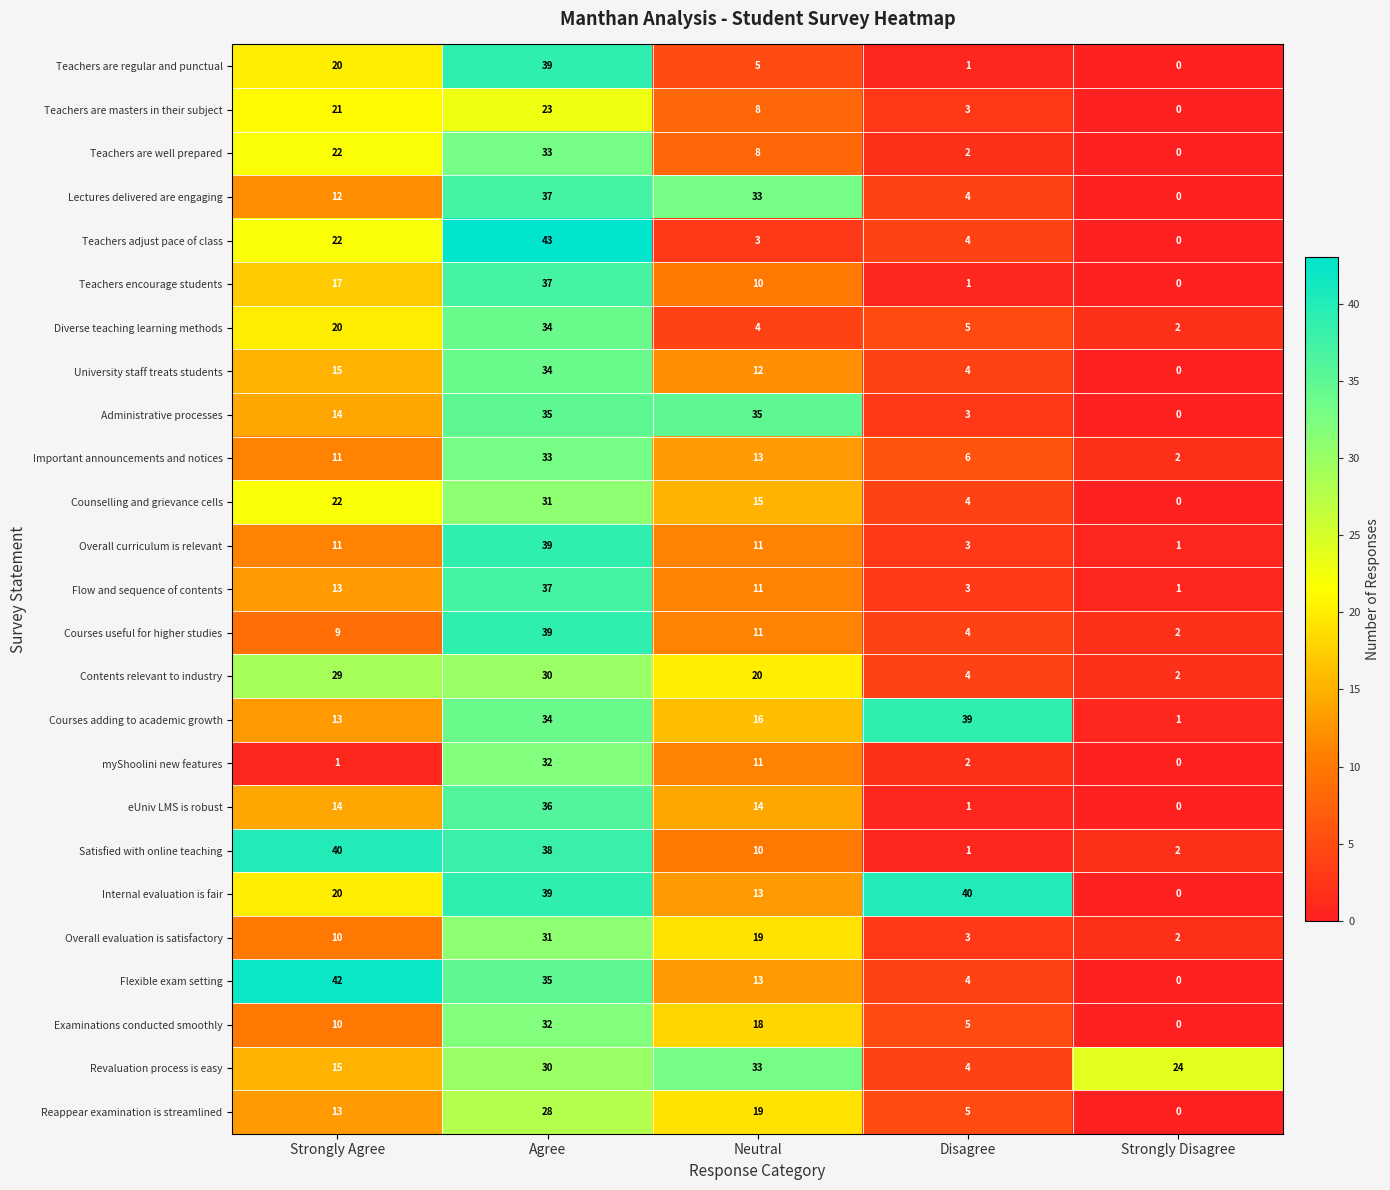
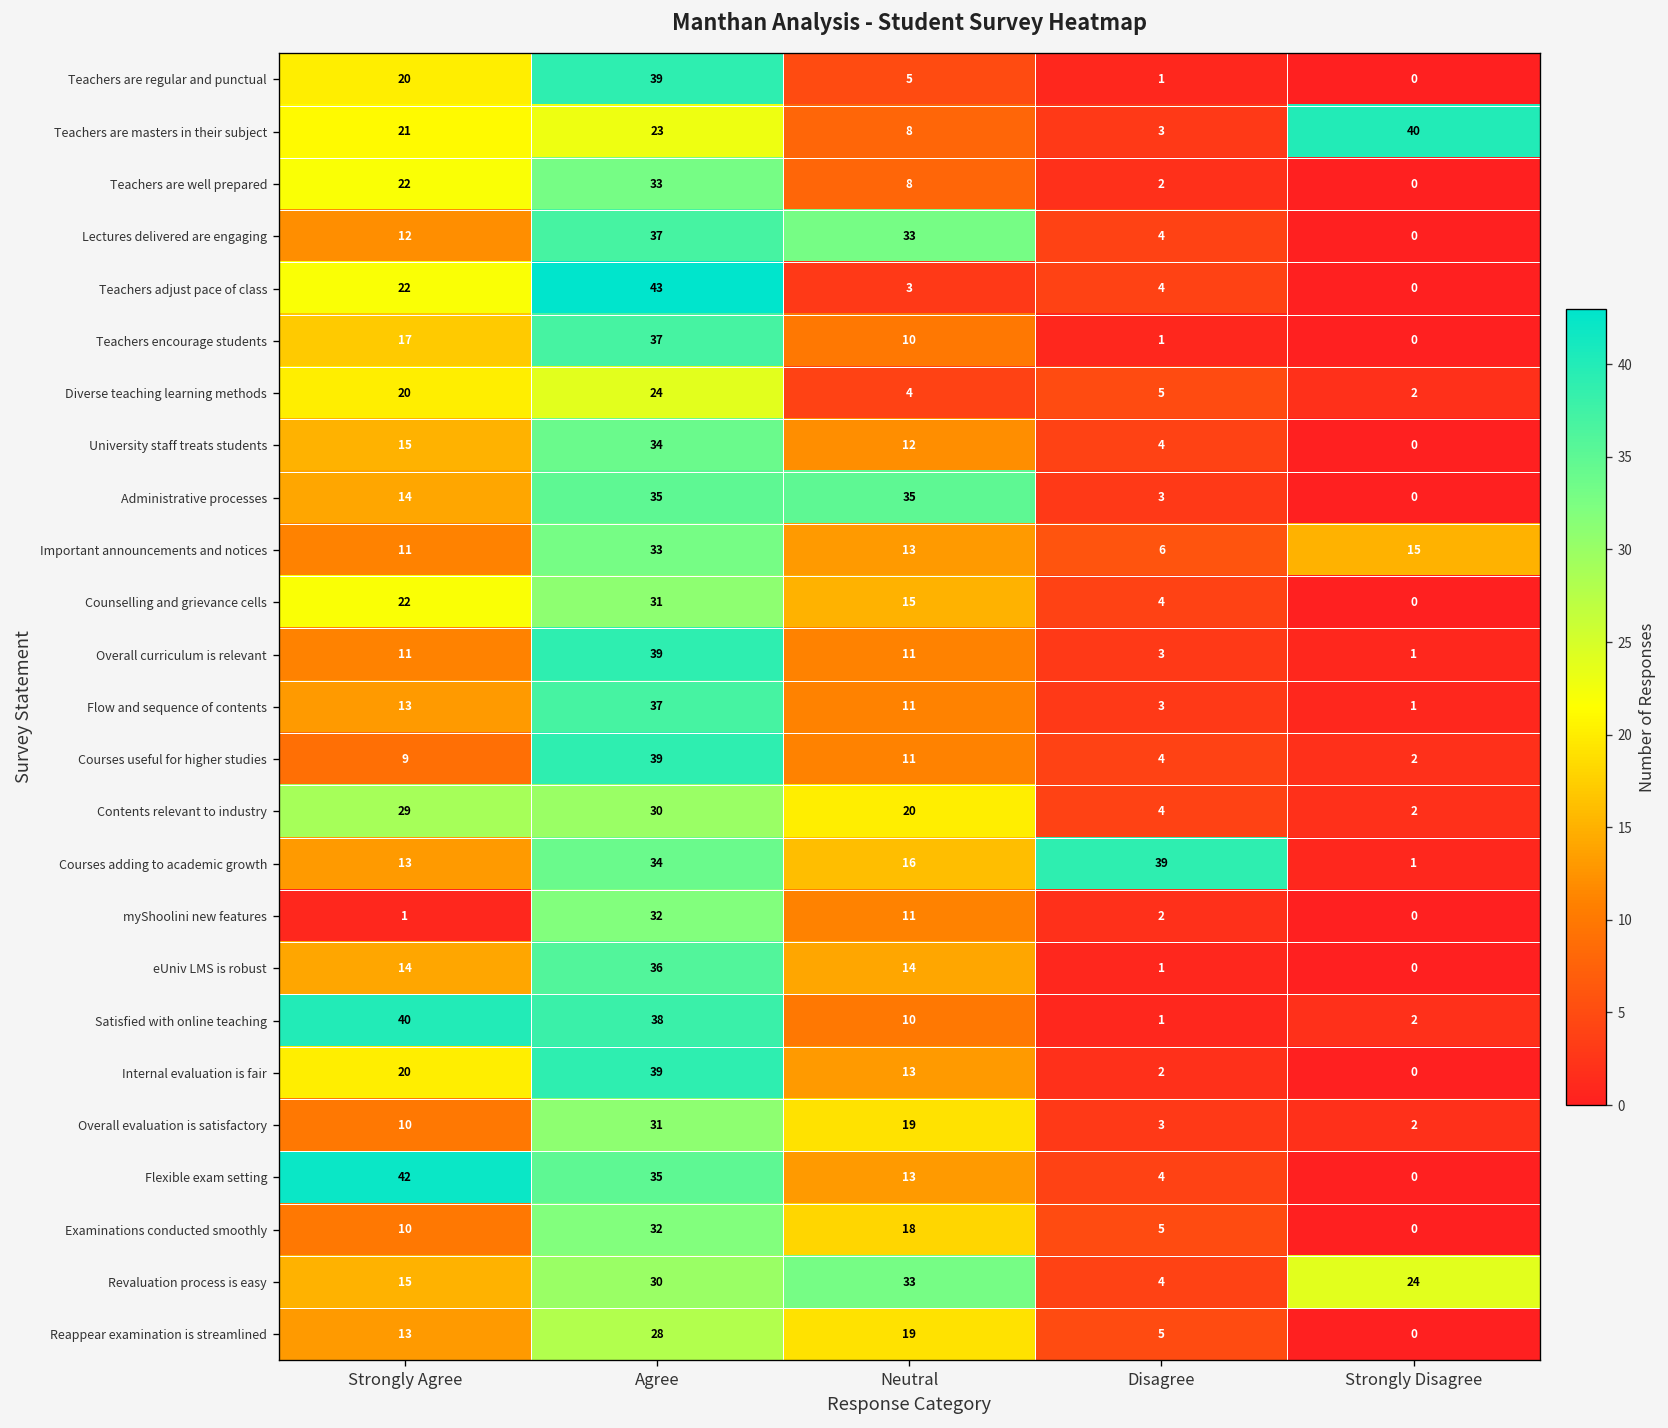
  {
    "Teachers are regular and punctual": {
      "Strongly Agree": 20,
      "Agree": 39,
      "Neutral": 5,
      "Disagree": 1,
      "Strongly Disagree": 0
    },
    "Teachers are masters in their subject": {
      "Strongly Agree": 21,
      "Agree": 23,
      "Neutral": 8,
      "Disagree": 3,
-     "Strongly Disagree": 0
+     "Strongly Disagree": 40
    },
    "Teachers are well prepared": {
      "Strongly Agree": 22,
      "Agree": 33,
      "Neutral": 8,
      "Disagree": 2,
      "Strongly Disagree": 0
    },
    "Lectures delivered are engaging": {
      "Strongly Agree": 12,
      "Agree": 37,
      "Neutral": 33,
      "Disagree": 4,
      "Strongly Disagree": 0
    },
    "Teachers adjust pace of class": {
      "Strongly Agree": 22,
      "Agree": 43,
      "Neutral": 3,
      "Disagree": 4,
      "Strongly Disagree": 0
    },
    "Teachers encourage students": {
      "Strongly Agree": 17,
      "Agree": 37,
      "Neutral": 10,
      "Disagree": 1,
      "Strongly Disagree": 0
    },
    "Diverse teaching learning methods": {
      "Strongly Agree": 20,
-     "Agree": 34,
+     "Agree": 24,
      "Neutral": 4,
      "Disagree": 5,
      "Strongly Disagree": 2
    },
    "University staff treats students": {
      "Strongly Agree": 15,
      "Agree": 34,
      "Neutral": 12,
      "Disagree": 4,
      "Strongly Disagree": 0
    },
    "Administrative processes": {
      "Strongly Agree": 14,
      "Agree": 35,
      "Neutral": 35,
      "Disagree": 3,
      "Strongly Disagree": 0
    },
    "Important announcements and notices": {
      "Strongly Agree": 11,
      "Agree": 33,
      "Neutral": 13,
      "Disagree": 6,
-     "Strongly Disagree": 2
+     "Strongly Disagree": 15
    },
    "Counselling and grievance cells": {
      "Strongly Agree": 22,
      "Agree": 31,
      "Neutral": 15,
      "Disagree": 4,
      "Strongly Disagree": 0
    },
    "Overall curriculum is relevant": {
      "Strongly Agree": 11,
      "Agree": 39,
      "Neutral": 11,
      "Disagree": 3,
      "Strongly Disagree": 1
    },
    "Flow and sequence of contents": {
      "Strongly Agree": 13,
      "Agree": 37,
      "Neutral": 11,
      "Disagree": 3,
      "Strongly Disagree": 1
    },
    "Courses useful for higher studies": {
      "Strongly Agree": 9,
      "Agree": 39,
      "Neutral": 11,
      "Disagree": 4,
      "Strongly Disagree": 2
    },
    "Contents relevant to industry": {
      "Strongly Agree": 29,
      "Agree": 30,
      "Neutral": 20,
      "Disagree": 4,
      "Strongly Disagree": 2
    },
    "Courses adding to academic growth": {
      "Strongly Agree": 13,
      "Agree": 34,
      "Neutral": 16,
      "Disagree": 39,
      "Strongly Disagree": 1
    },
    "myShoolini new features": {
      "Strongly Agree": 1,
      "Agree": 32,
      "Neutral": 11,
      "Disagree": 2,
      "Strongly Disagree": 0
    },
    "eUniv LMS is robust": {
      "Strongly Agree": 14,
      "Agree": 36,
      "Neutral": 14,
      "Disagree": 1,
      "Strongly Disagree": 0
    },
    "Satisfied with online teaching": {
      "Strongly Agree": 40,
      "Agree": 38,
      "Neutral": 10,
      "Disagree": 1,
      "Strongly Disagree": 2
    },
    "Internal evaluation is fair": {
      "Strongly Agree": 20,
      "Agree": 39,
      "Neutral": 13,
-     "Disagree": 40,
+     "Disagree": 2,
      "Strongly Disagree": 0
    },
    "Overall evaluation is satisfactory": {
      "Strongly Agree": 10,
      "Agree": 31,
      "Neutral": 19,
      "Disagree": 3,
      "Strongly Disagree": 2
    },
    "Flexible exam setting": {
      "Strongly Agree": 42,
      "Agree": 35,
      "Neutral": 13,
      "Disagree": 4,
      "Strongly Disagree": 0
    },
    "Examinations conducted smoothly": {
      "Strongly Agree": 10,
      "Agree": 32,
      "Neutral": 18,
      "Disagree": 5,
      "Strongly Disagree": 0
    },
    "Revaluation process is easy": {
      "Strongly Agree": 15,
      "Agree": 30,
      "Neutral": 33,
      "Disagree": 4,
      "Strongly Disagree": 24
    },
    "Reappear examination is streamlined": {
      "Strongly Agree": 13,
      "Agree": 28,
      "Neutral": 19,
      "Disagree": 5,
      "Strongly Disagree": 0
    }
  }
